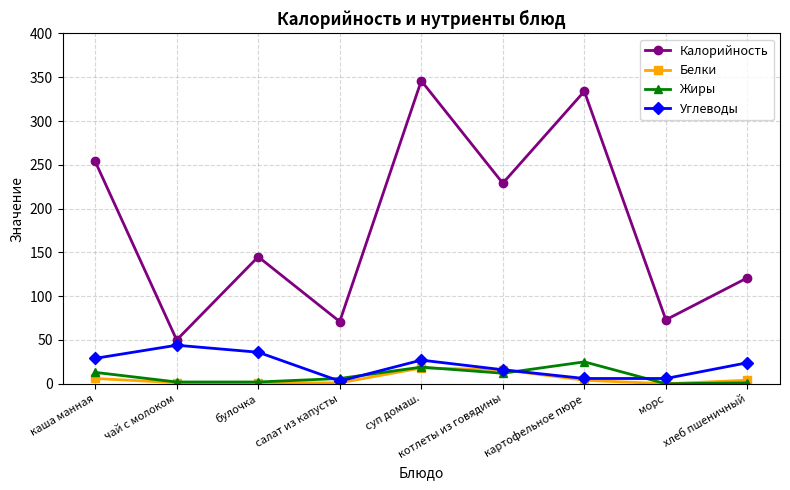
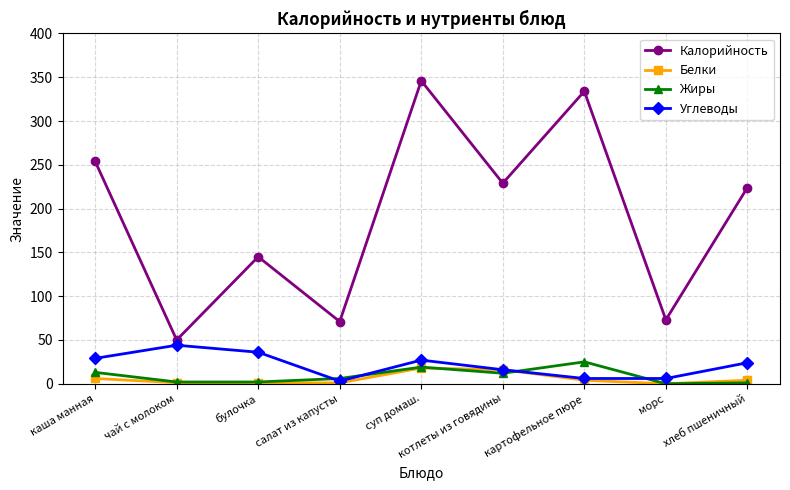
  {
    "Калорийность": {
      "каша манная": 250,
      "чай с молоком": 50,
      "булочка": 150,
      "салат из капусты": 70,
      "суп домаш.": 350,
      "котлеты из говядины": 230,
      "картофельное пюре": 330,
      "морс": 70,
-     "хлеб пшеничный": 120
+     "хлеб пшеничный": 220
    },
    "Белки": {
      "каша манная": 10,
      "хлеб пшеничный": 0
    },
    "Жиры": {
      "каша манная": 10,
      "салат из капусты": 10,
      "котлеты из говядины": 10,
      "картофельное пюре": 30,
      "хлеб пшеничный": 0
    },
    "Углеводы": {
      "каша манная": 30,
      "чай с молоком": 40,
      "булочка": 40,
      "суп домаш.": 30,
      "морс": 10,
      "хлеб пшеничный": 20
    }
  }
